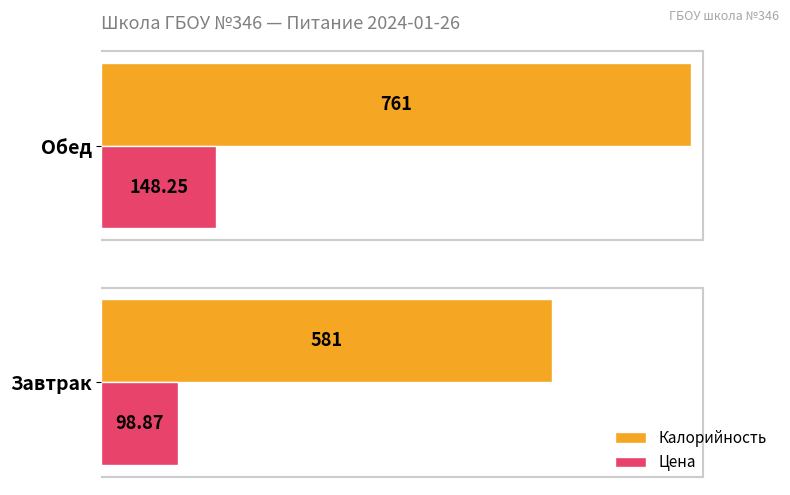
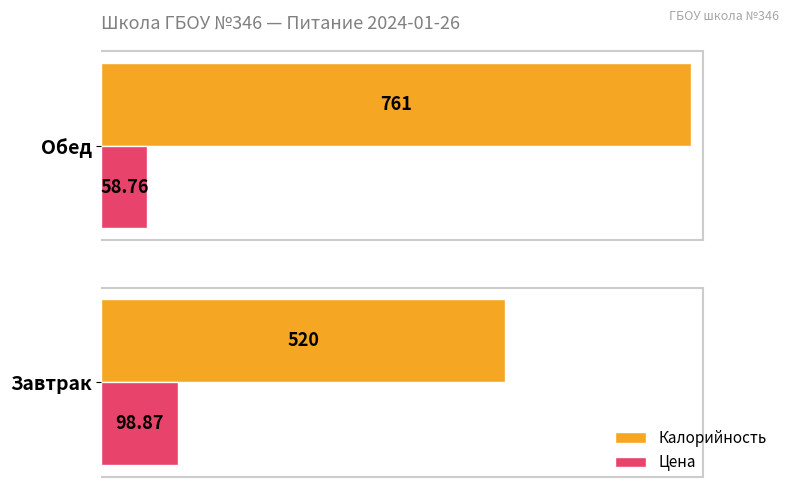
  {
    "Калорийность": {
      "Обед": 761,
-     "Завтрак": 581
+     "Завтрак": 520
    },
    "Цена": {
-     "Обед": 148.25,
+     "Обед": 58.76,
      "Завтрак": 98.87
    }
  }
